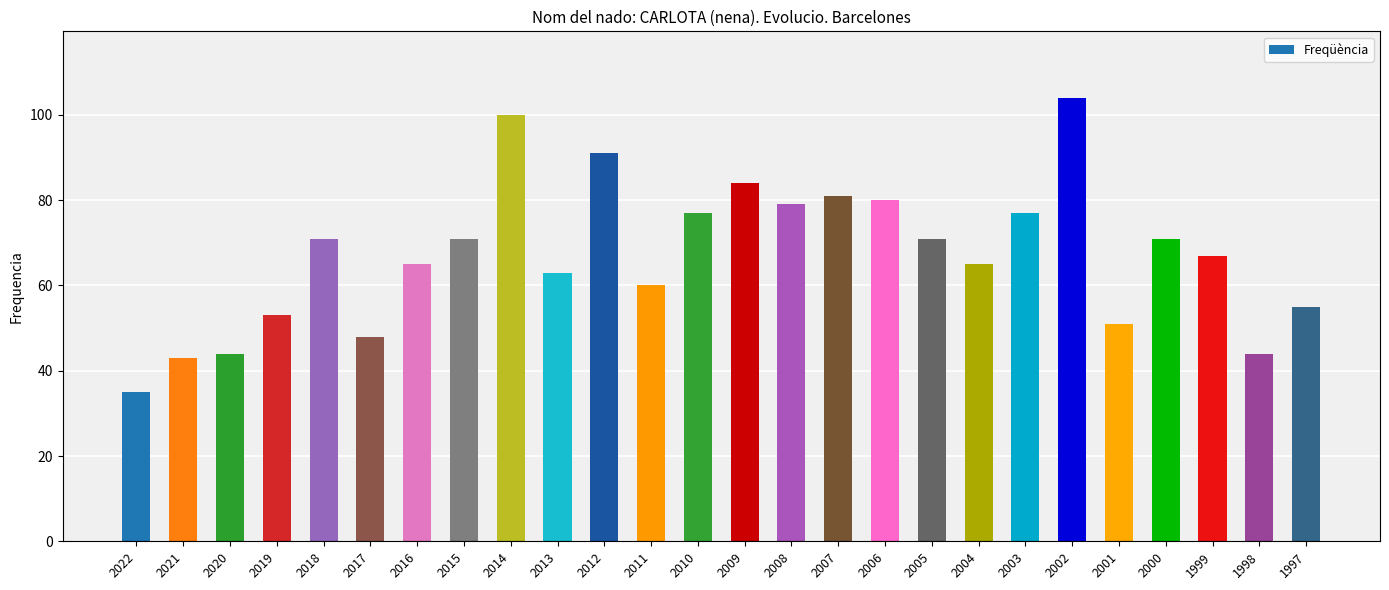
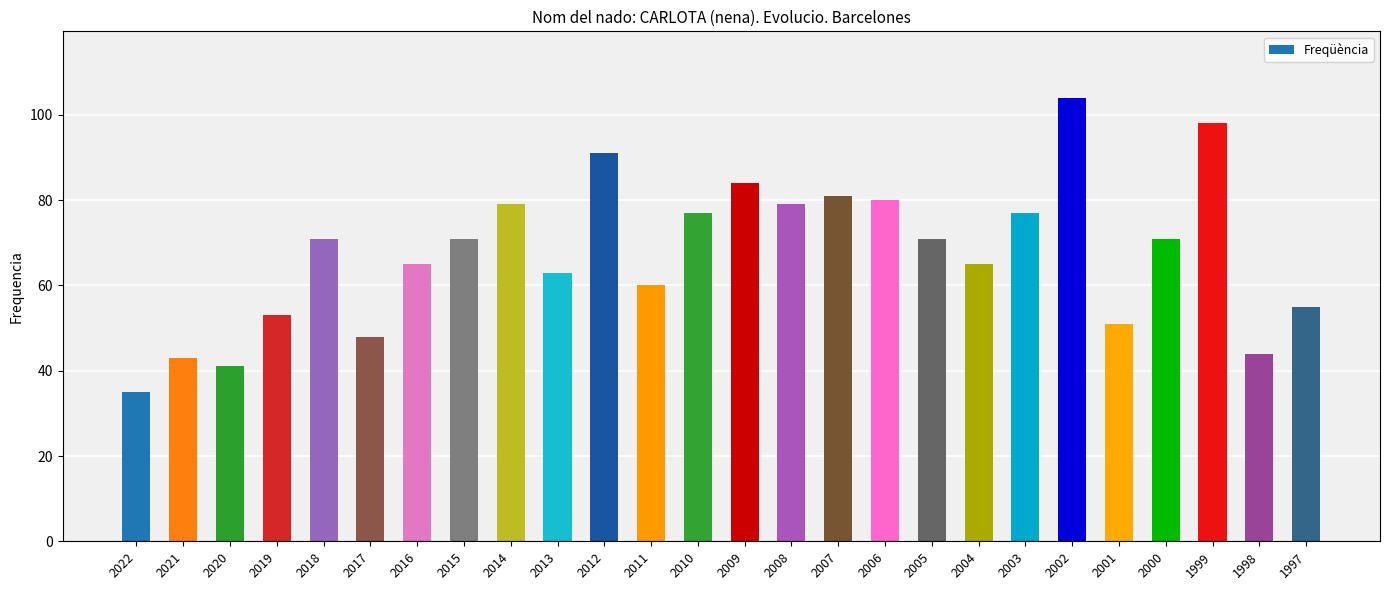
  {
    "2022": 35,
    "2021": 43,
-   "2020": 44,
+   "2020": 41,
    "2019": 53,
    "2018": 71,
    "2017": 48,
    "2016": 65,
    "2015": 71,
-   "2014": 100,
+   "2014": 79,
    "2013": 63,
    "2012": 91,
    "2011": 60,
    "2010": 77,
    "2009": 84,
    "2008": 79,
    "2007": 81,
    "2006": 80,
    "2005": 71,
    "2004": 65,
    "2003": 77,
    "2002": 104,
    "2001": 51,
    "2000": 71,
-   "1999": 67,
+   "1999": 98,
    "1998": 44,
    "1997": 55
  }
